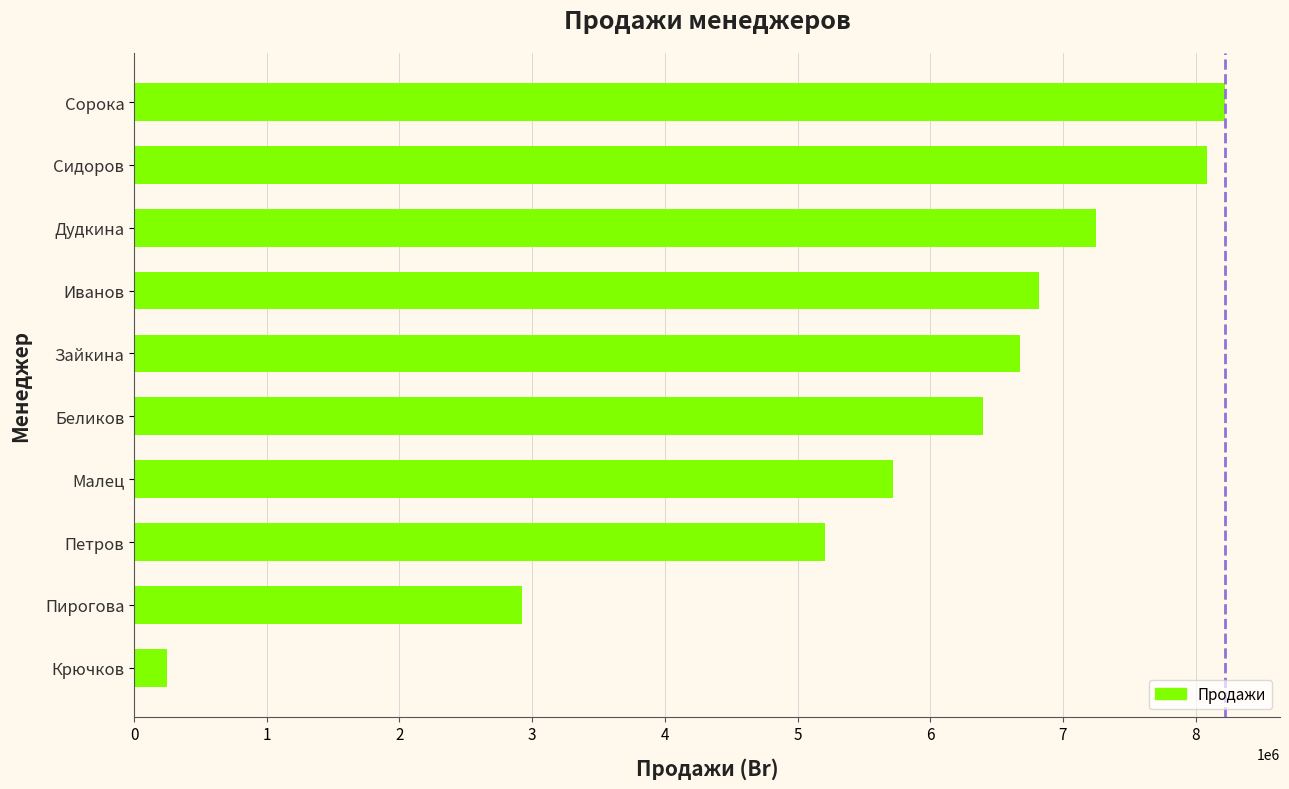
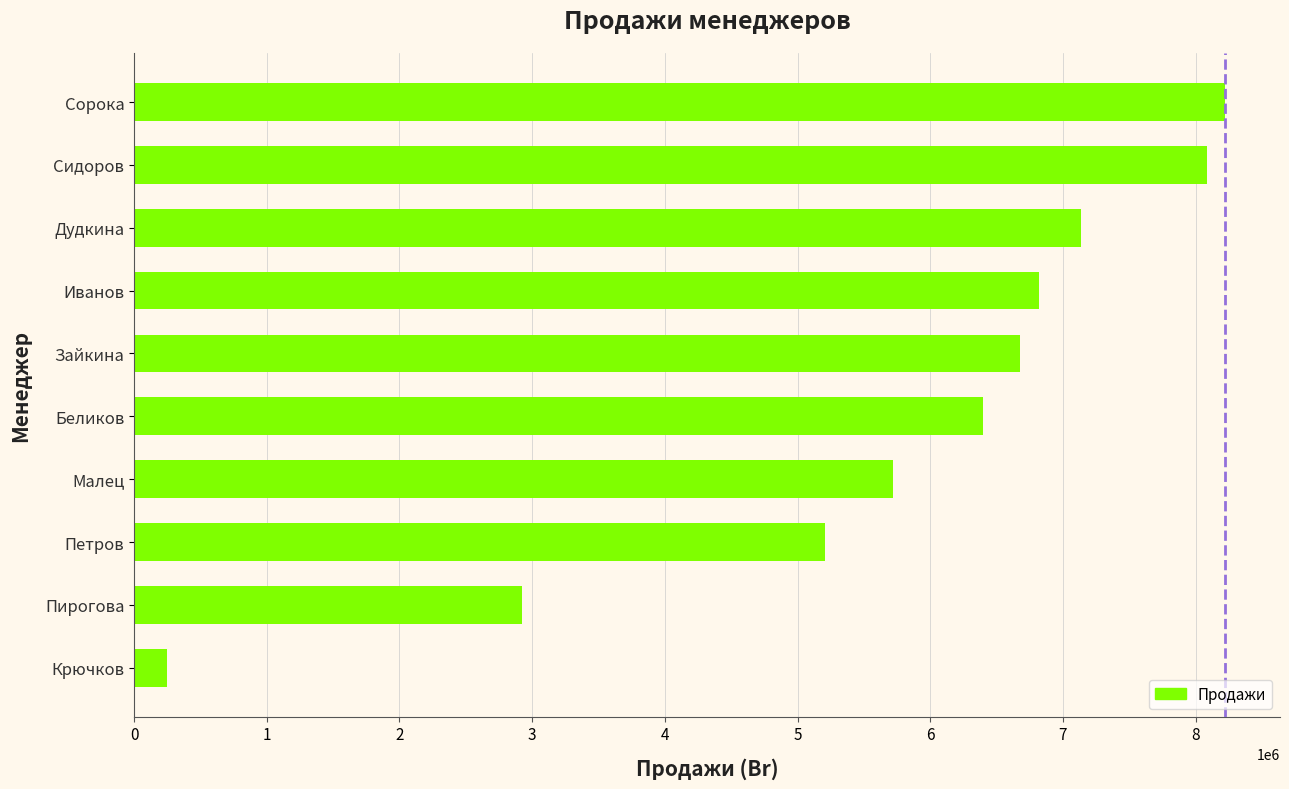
  {
    "Сорока": 8230000,
    "Сидоров": 8090000,
-   "Дудкина": 7250000,
+   "Дудкина": 7140000,
    "Иванов": 6820000,
    "Зайкина": 6680000,
    "Беликов": 6400000,
    "Малец": 5720000,
    "Петров": 5210000,
    "Пирогова": 2920000,
    "Крючков": 250000
  }
